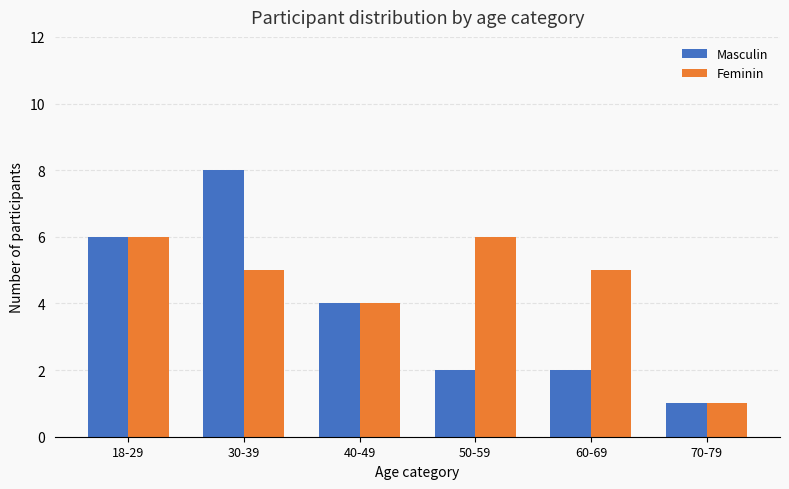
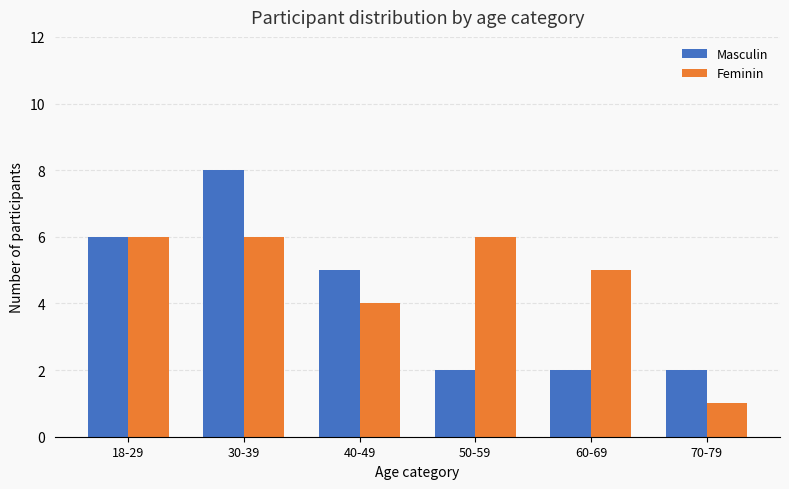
  {
    "Masculin": {
      "18-29": 6,
      "30-39": 8,
-     "40-49": 4,
+     "40-49": 5,
      "50-59": 2,
      "60-69": 2,
-     "70-79": 1
+     "70-79": 2
    },
    "Feminin": {
      "18-29": 6,
-     "30-39": 5,
+     "30-39": 6,
      "40-49": 4,
      "50-59": 6,
      "60-69": 5,
      "70-79": 1
    }
  }
